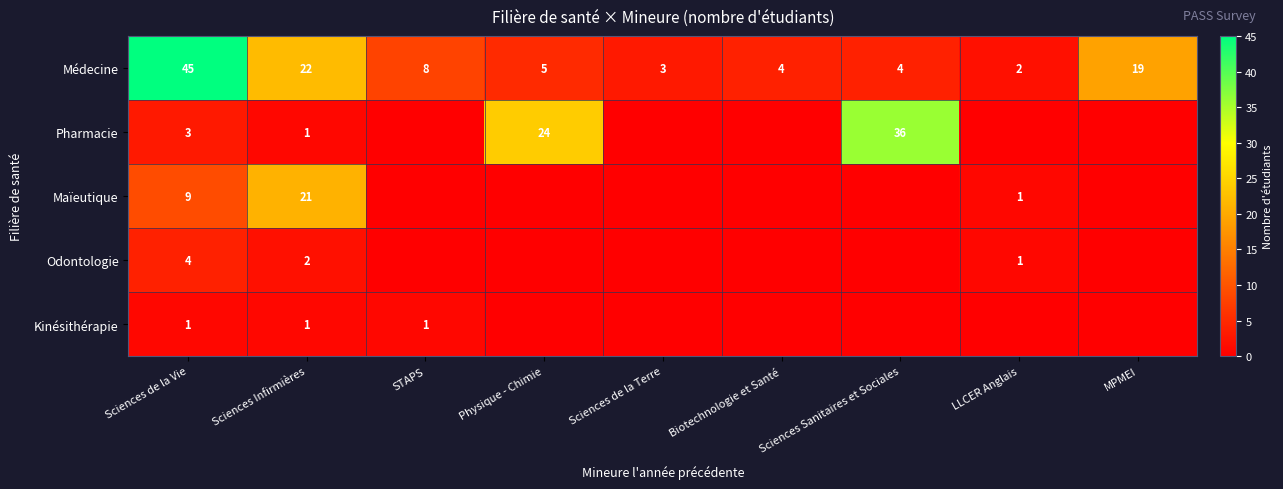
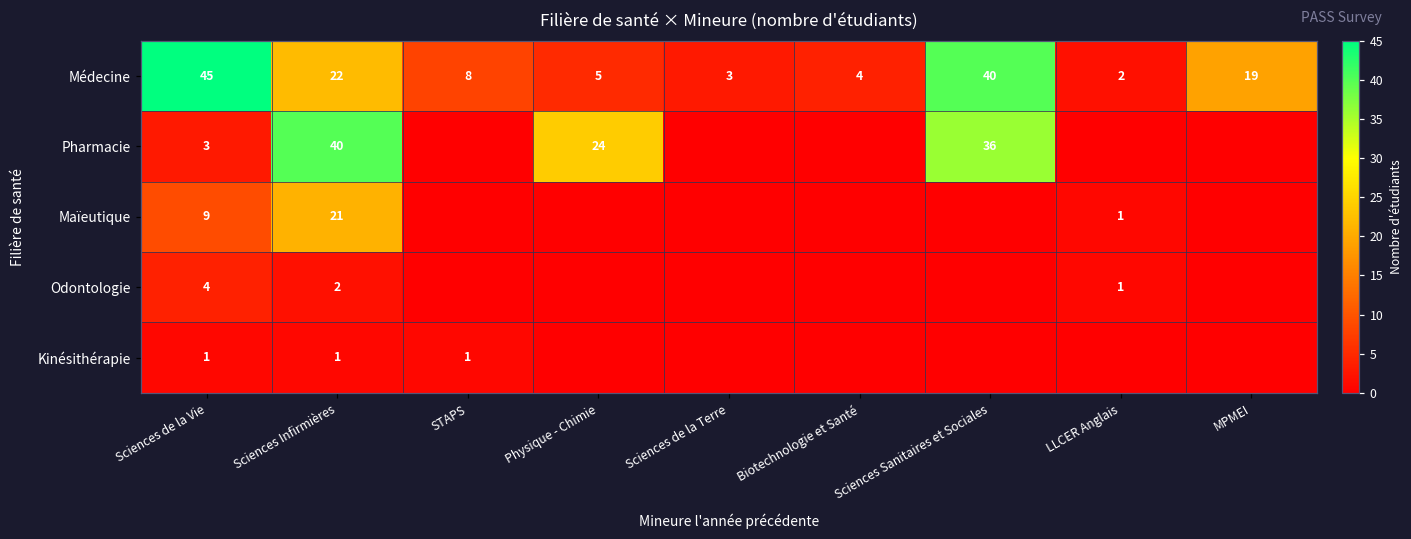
  {
    "Médecine": {
      "Sciences de la Vie": 45,
      "Sciences Infirmières": 22,
      "STAPS": 8,
      "Physique - Chimie": 5,
      "Sciences de la Terre": 3,
      "Biotechnologie et Santé": 4,
-     "Sciences Sanitaires et Sociales": 4,
+     "Sciences Sanitaires et Sociales": 40,
      "LLCER Anglais": 2,
      "MPMEI": 19
    },
    "Pharmacie": {
      "Sciences de la Vie": 3,
-     "Sciences Infirmières": 1,
+     "Sciences Infirmières": 40,
      "Physique - Chimie": 24,
      "Sciences Sanitaires et Sociales": 36
    },
    "Maïeutique": {
      "Sciences de la Vie": 9,
      "Sciences Infirmières": 21,
      "LLCER Anglais": 1
    },
    "Odontologie": {
      "Sciences de la Vie": 4,
      "Sciences Infirmières": 2,
      "LLCER Anglais": 1
    },
    "Kinésithérapie": {
      "Sciences de la Vie": 1,
      "Sciences Infirmières": 1,
      "STAPS": 1
    }
  }
